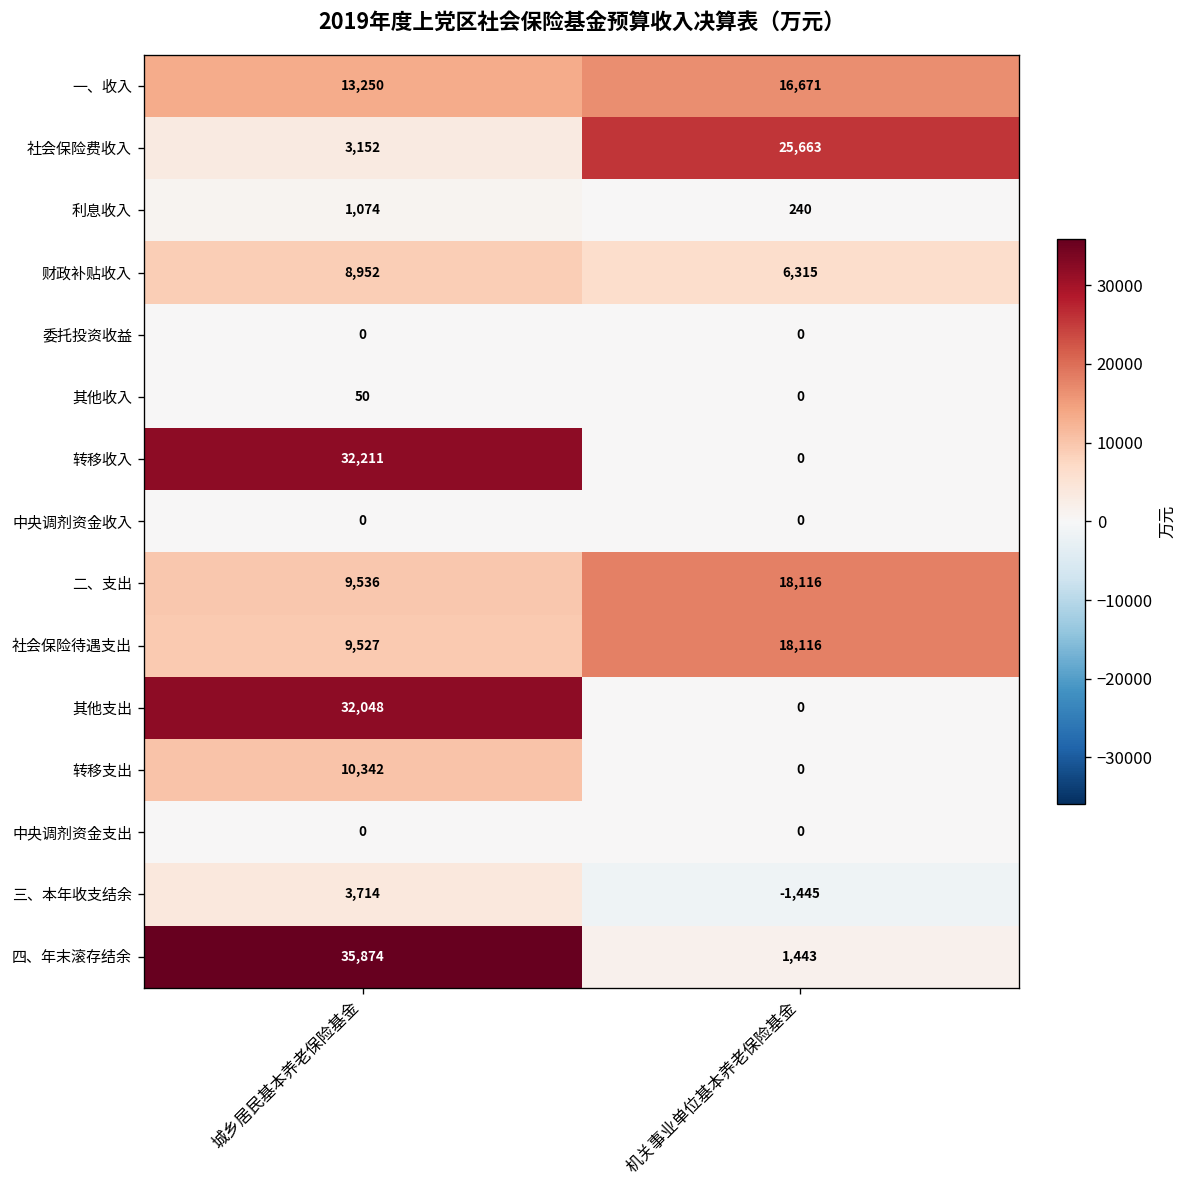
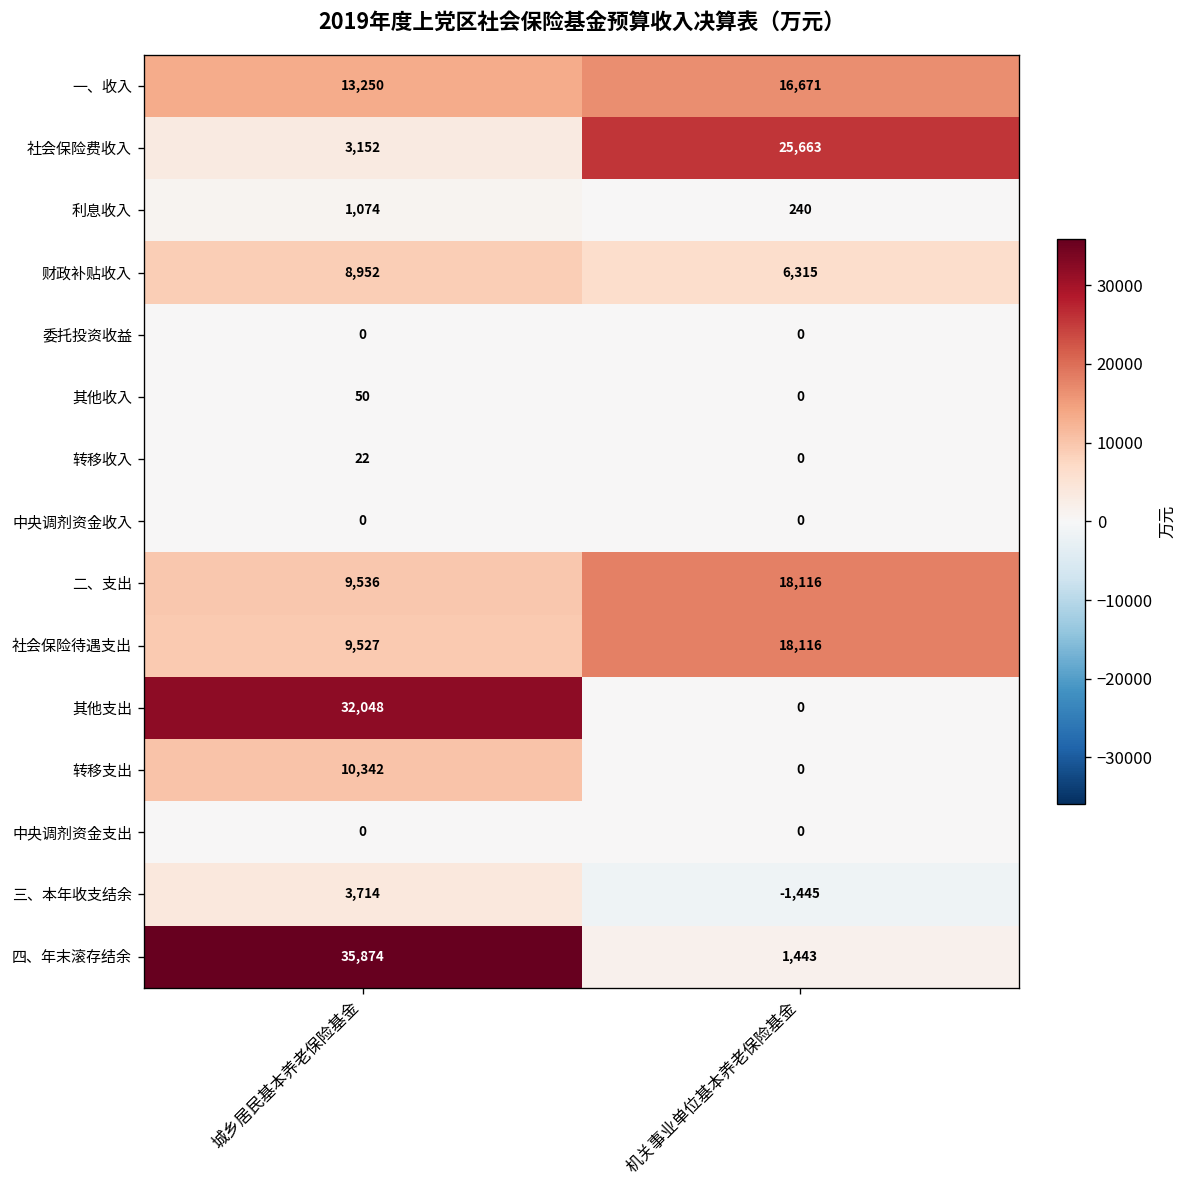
  {
    "一、收入": {
      "城乡居民基本养老保险基金": "13,250",
      "机关事业单位基本养老保险基金": "16,671"
    },
    "社会保险费收入": {
      "城乡居民基本养老保险基金": "3,152",
      "机关事业单位基本养老保险基金": "25,663"
    },
    "利息收入": {
      "城乡居民基本养老保险基金": "1,074",
      "机关事业单位基本养老保险基金": "240"
    },
    "财政补贴收入": {
      "城乡居民基本养老保险基金": "8,952",
      "机关事业单位基本养老保险基金": "6,315"
    },
    "委托投资收益": {
      "城乡居民基本养老保险基金": "0",
      "机关事业单位基本养老保险基金": "0"
    },
    "其他收入": {
      "城乡居民基本养老保险基金": "50",
      "机关事业单位基本养老保险基金": "0"
    },
    "转移收入": {
-     "城乡居民基本养老保险基金": "32,211",
+     "城乡居民基本养老保险基金": "22",
      "机关事业单位基本养老保险基金": "0"
    },
    "中央调剂资金收入": {
      "城乡居民基本养老保险基金": "0",
      "机关事业单位基本养老保险基金": "0"
    },
    "二、支出": {
      "城乡居民基本养老保险基金": "9,536",
      "机关事业单位基本养老保险基金": "18,116"
    },
    "社会保险待遇支出": {
      "城乡居民基本养老保险基金": "9,527",
      "机关事业单位基本养老保险基金": "18,116"
    },
    "其他支出": {
      "城乡居民基本养老保险基金": "32,048",
      "机关事业单位基本养老保险基金": "0"
    },
    "转移支出": {
      "城乡居民基本养老保险基金": "10,342",
      "机关事业单位基本养老保险基金": "0"
    },
    "中央调剂资金支出": {
      "城乡居民基本养老保险基金": "0",
      "机关事业单位基本养老保险基金": "0"
    },
    "三、本年收支结余": {
      "城乡居民基本养老保险基金": "3,714",
      "机关事业单位基本养老保险基金": "-1,445"
    },
    "四、年末滚存结余": {
      "城乡居民基本养老保险基金": "35,874",
      "机关事业单位基本养老保险基金": "1,443"
    }
  }
